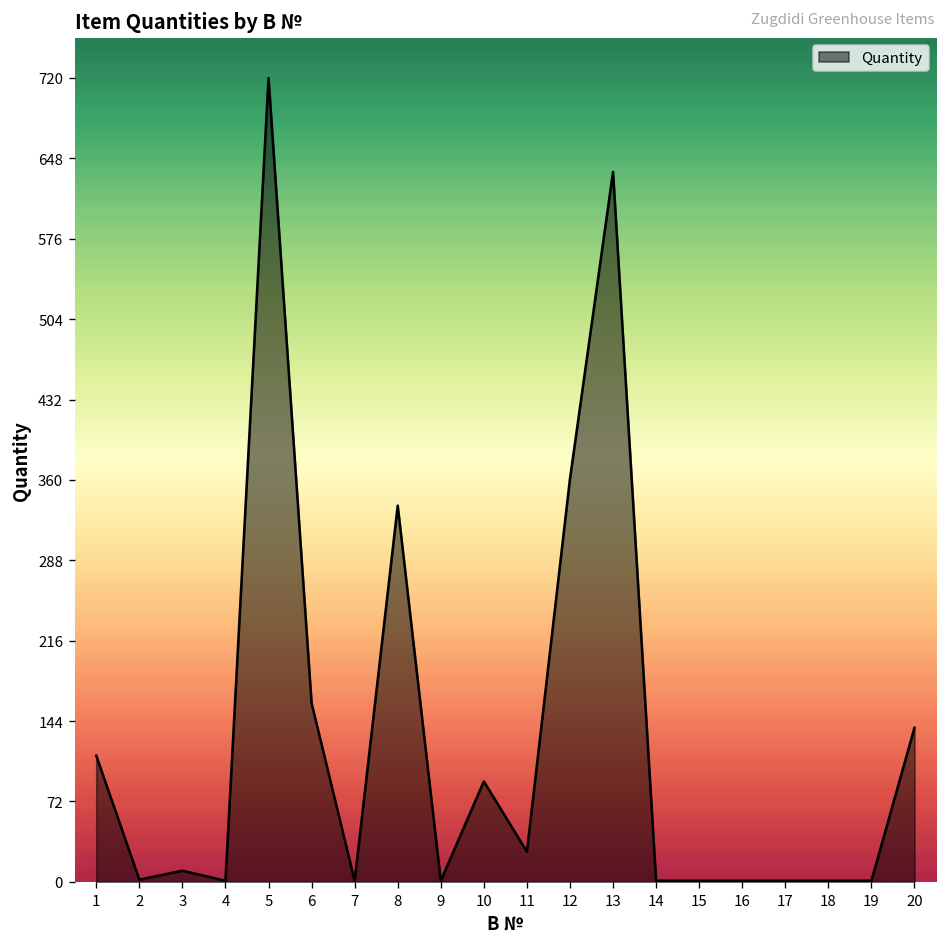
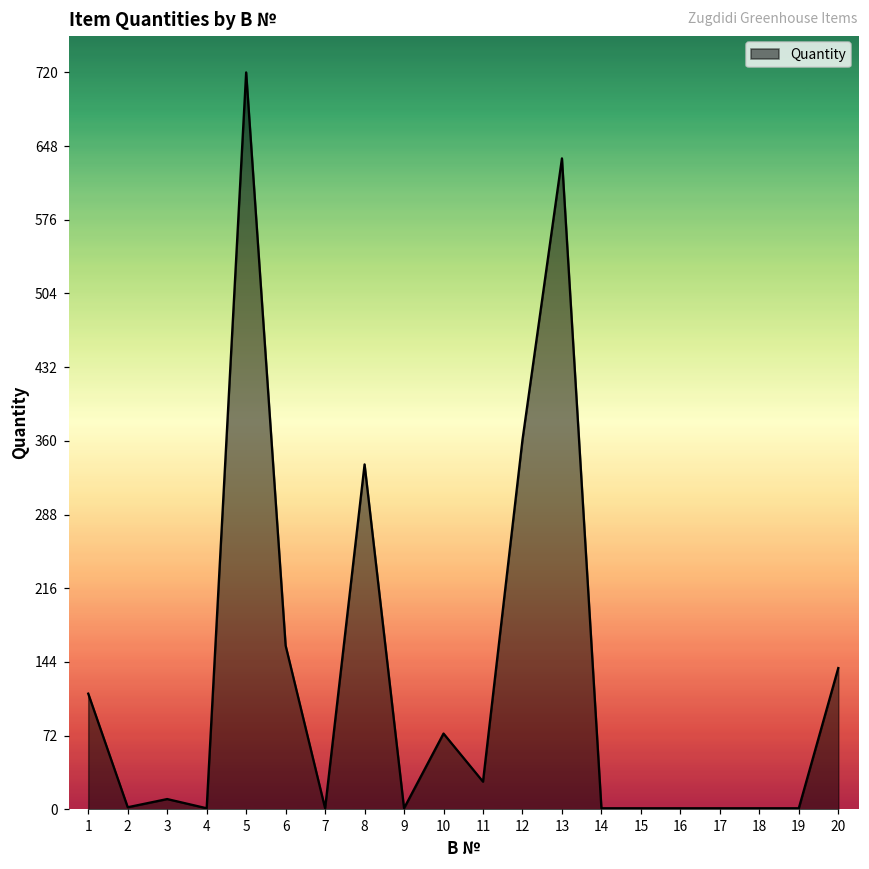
  {
    "1": 110,
    "2": 0,
    "3": 10,
    "4": 0,
    "5": 720,
    "6": 160,
    "7": 0,
    "8": 340,
    "9": 0,
-   "10": 90,
+   "10": 70,
    "11": 30,
    "12": 360,
    "13": 640,
    "14": 0,
    "15": 0,
    "16": 0,
    "17": 0,
    "18": 0,
    "19": 0,
    "20": 140
  }
